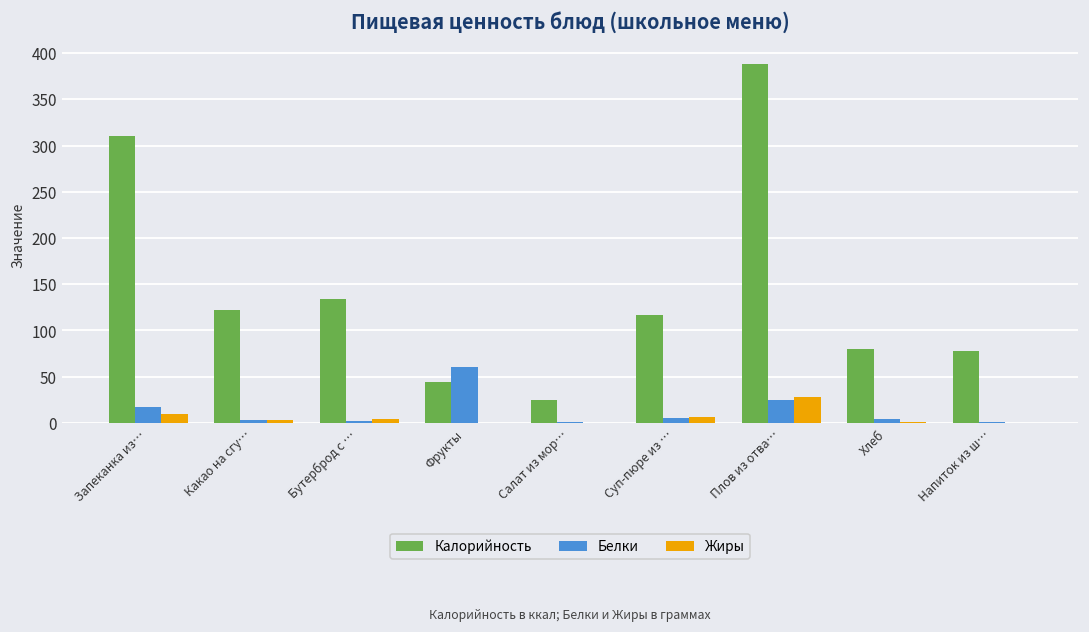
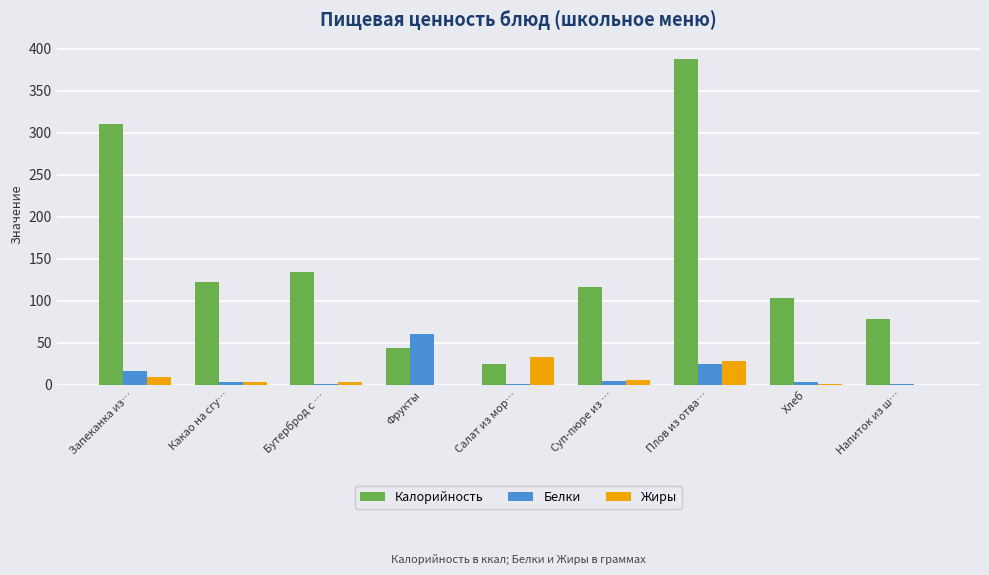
  {
    "Калорийность": {
      "Запеканка из…": 310,
      "Какао на сгу…": 120,
      "Бутерброд с …": 130,
      "Фрукты": 40,
      "Салат из мор…": 30,
      "Суп-пюре из …": 120,
      "Плов из отва…": 390,
-     "Хлеб": 80,
+     "Хлеб": 100,
      "Напиток из ш…": 80
    },
    "Белки": {
      "Запеканка из…": 20,
      "Какао на сгу…": 0,
      "Фрукты": 60,
      "Суп-пюре из …": 10,
      "Плов из отва…": 30,
      "Хлеб": 0
    },
    "Жиры": {
      "Запеканка из…": 10,
      "Какао на сгу…": 0,
      "Бутерброд с …": 0,
-     "Салат из мор…": 0,
+     "Салат из мор…": 30,
      "Суп-пюре из …": 10,
      "Плов из отва…": 30
    }
  }
